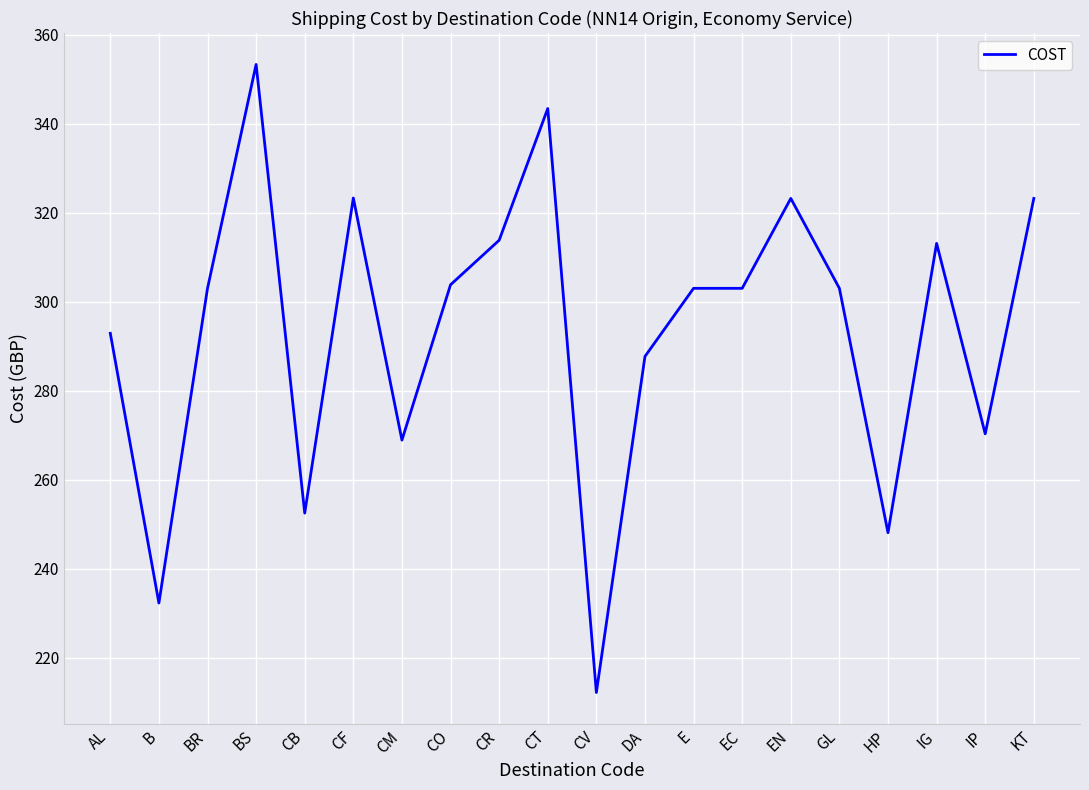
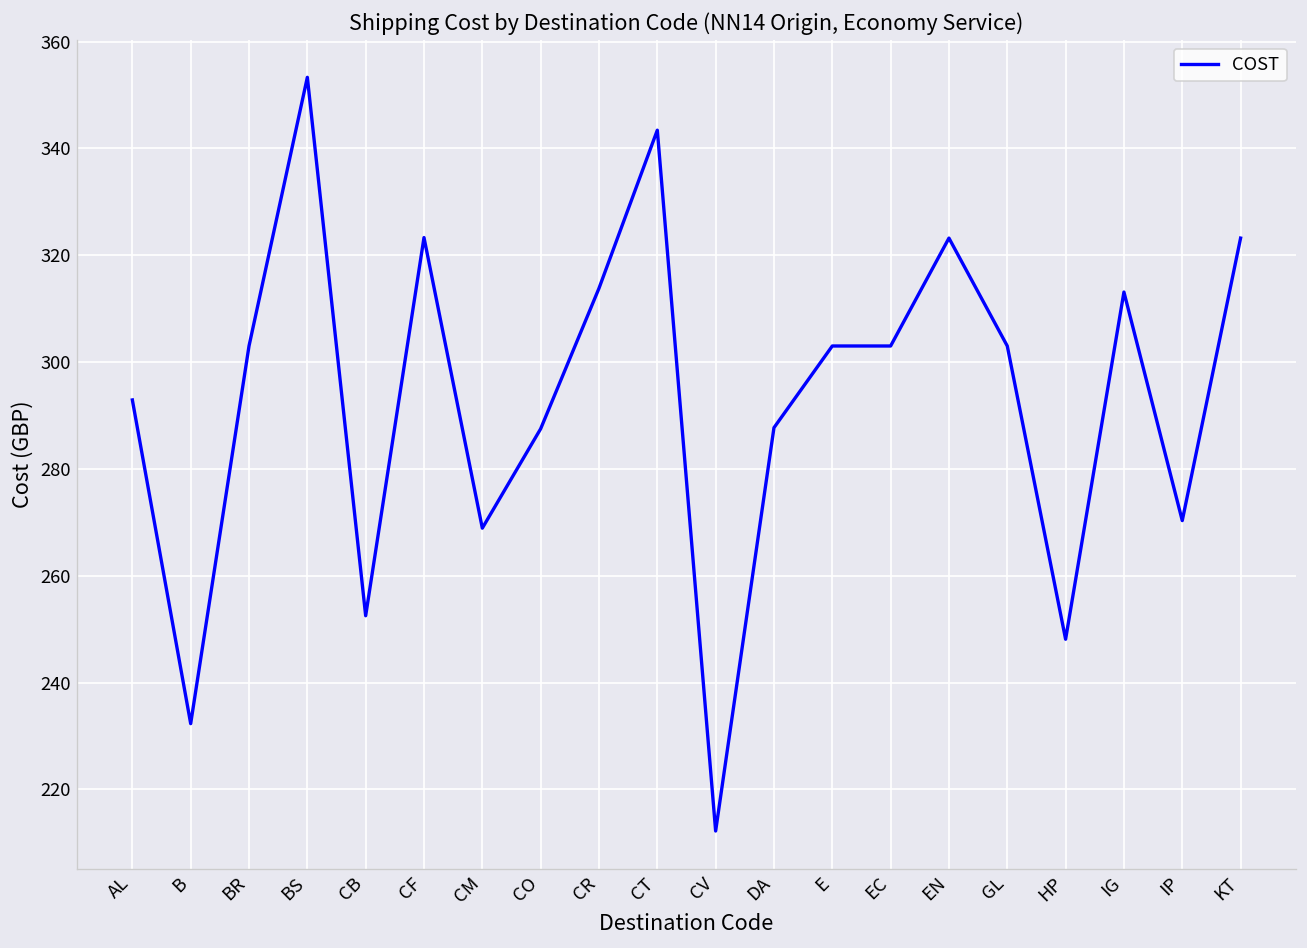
  {
    "AL": 293,
    "B": 232,
    "BR": 303,
    "BS": 353,
    "CB": 253,
    "CF": 323,
    "CM": 269,
-   "CO": 304,
+   "CO": 288,
    "CR": 314,
    "CT": 343,
    "CV": 212,
    "DA": 288,
    "E": 303,
    "EC": 303,
    "EN": 323,
    "GL": 303,
    "HP": 248,
    "IG": 313,
    "IP": 270,
    "KT": 323
  }
